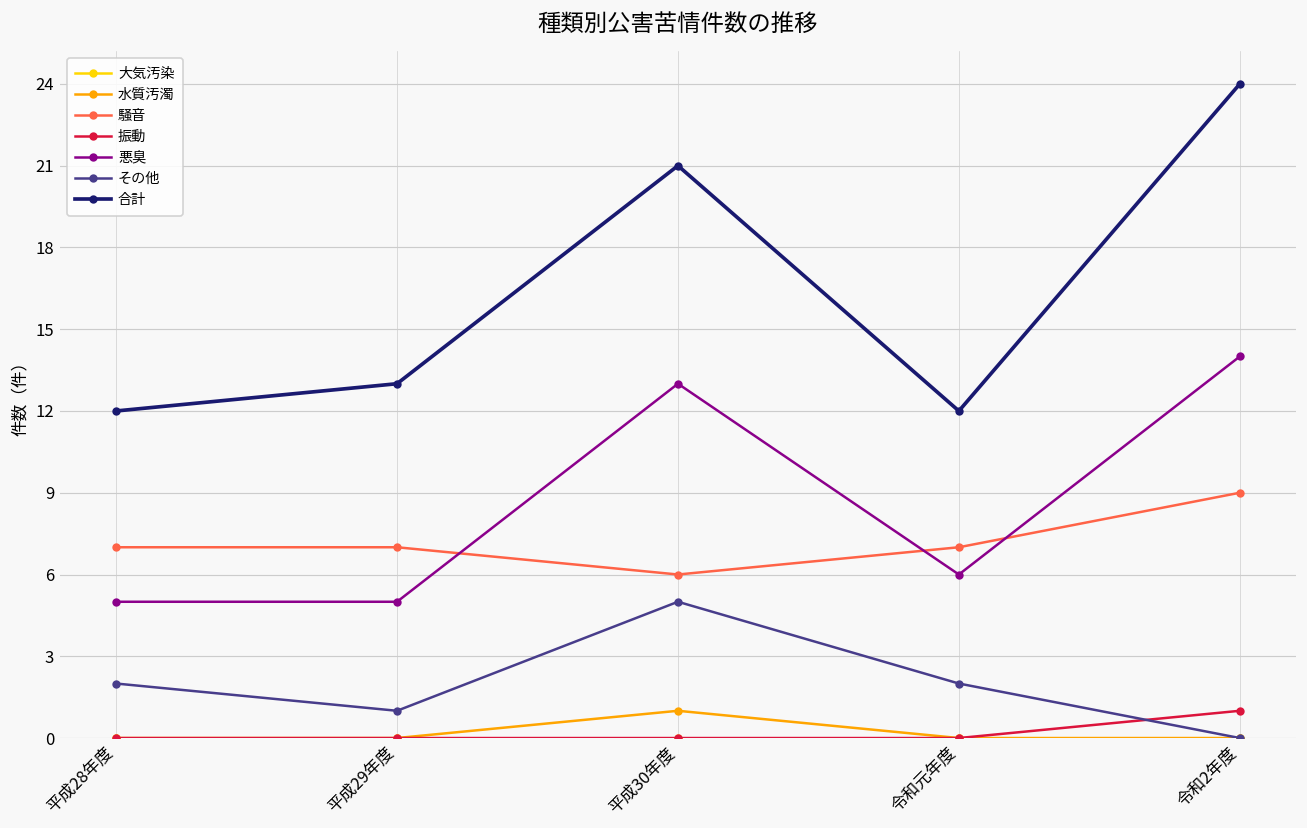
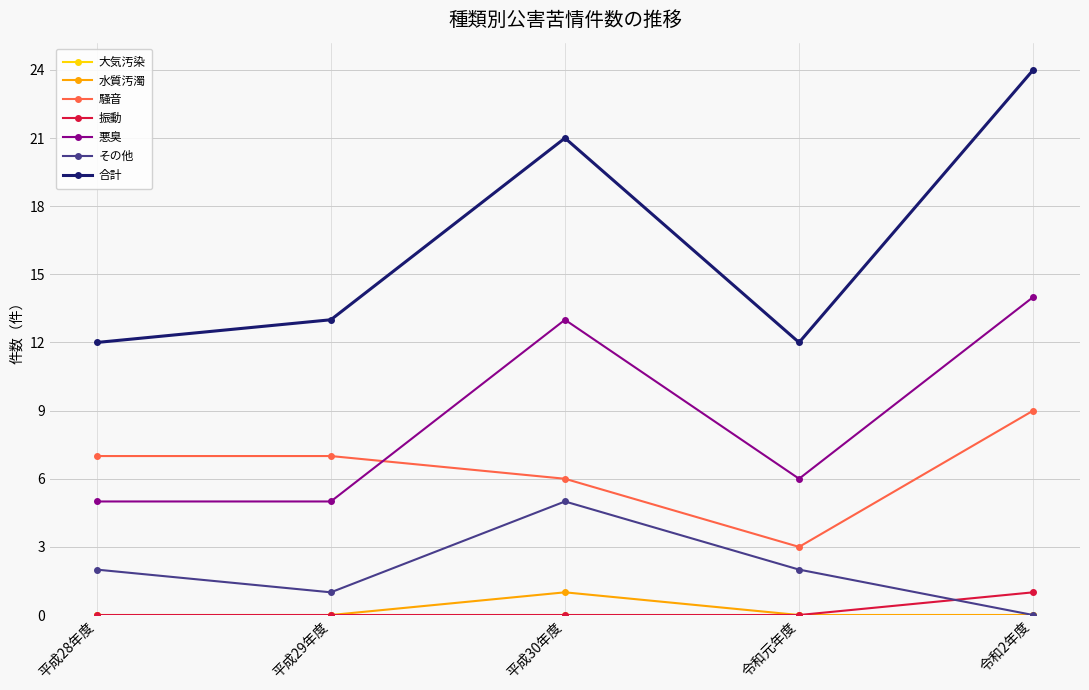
  {
    "騒音": {
      "平成28年度": 7,
      "平成29年度": 7,
      "平成30年度": 6,
-     "令和元年度": 7,
+     "令和元年度": 3,
      "令和2年度": 9
    },
    "振動": {
      "令和2年度": 1
    },
    "悪臭": {
      "平成28年度": 5,
      "平成29年度": 5,
      "平成30年度": 13,
      "令和元年度": 6,
      "令和2年度": 14
    },
    "その他": {
      "平成28年度": 2,
      "平成29年度": 1,
      "平成30年度": 5,
      "令和元年度": 2
    },
    "合計": {
      "平成28年度": 12,
      "平成29年度": 13,
      "平成30年度": 21,
      "令和元年度": 12,
      "令和2年度": 24
    }
  }
